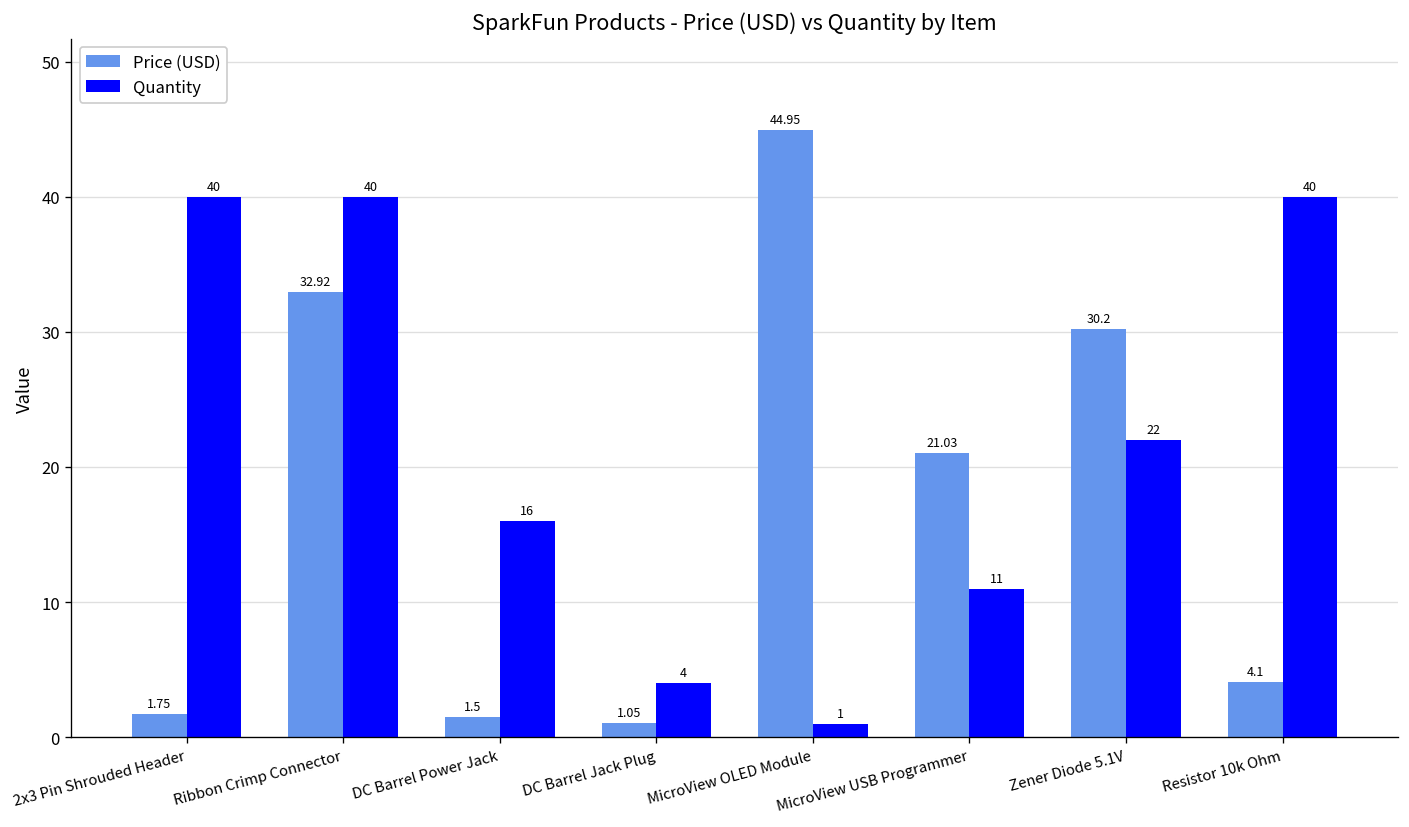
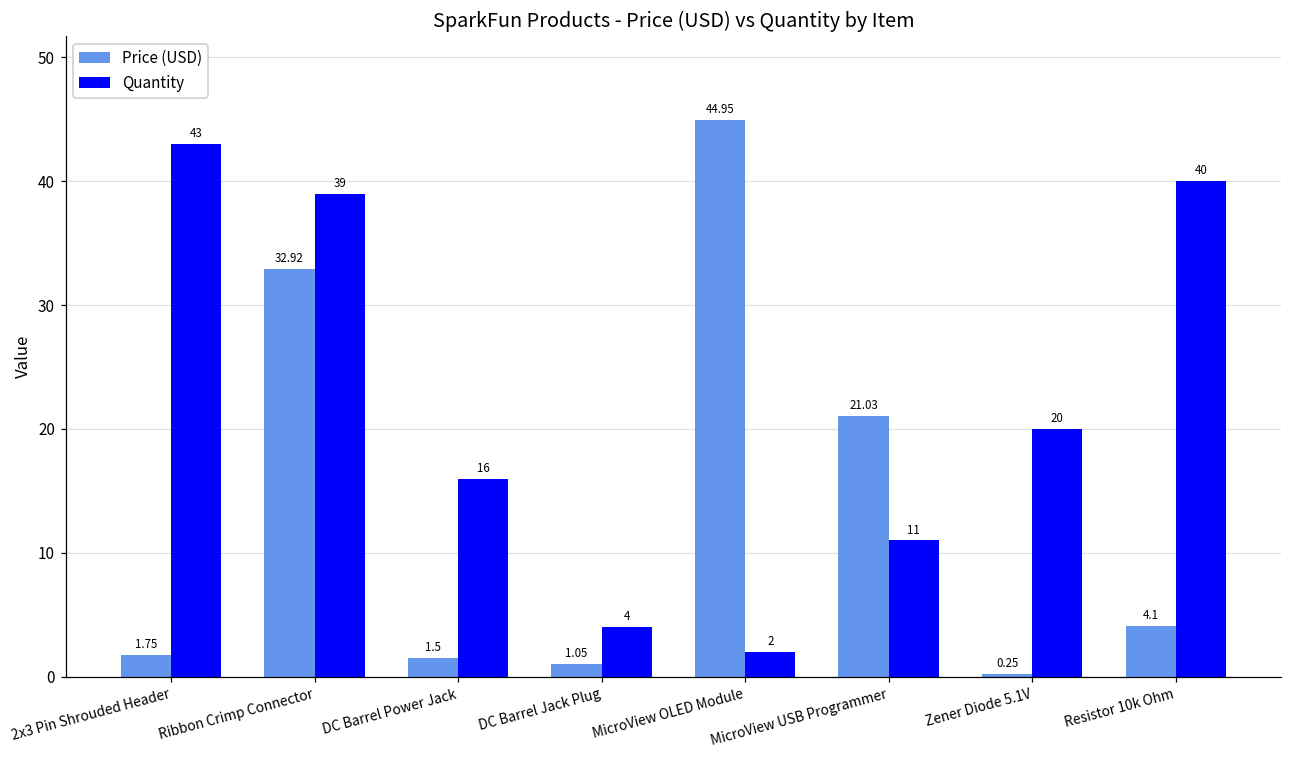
  {
    "Price (USD)": {
      "2x3 Pin Shrouded Header": 1.75,
      "Ribbon Crimp Connector": 32.92,
      "DC Barrel Power Jack": 1.5,
      "DC Barrel Jack Plug": 1.05,
      "MicroView OLED Module": 44.95,
      "MicroView USB Programmer": 21.03,
-     "Zener Diode 5.1V": 30.2,
+     "Zener Diode 5.1V": 0.25,
      "Resistor 10k Ohm": 4.1
    },
    "Quantity": {
-     "2x3 Pin Shrouded Header": 40,
-     "Ribbon Crimp Connector": 40,
+     "2x3 Pin Shrouded Header": 43,
+     "Ribbon Crimp Connector": 39,
      "DC Barrel Power Jack": 16,
      "DC Barrel Jack Plug": 4,
-     "MicroView OLED Module": 1,
+     "MicroView OLED Module": 2,
      "MicroView USB Programmer": 11,
-     "Zener Diode 5.1V": 22,
+     "Zener Diode 5.1V": 20,
      "Resistor 10k Ohm": 40
    }
  }
